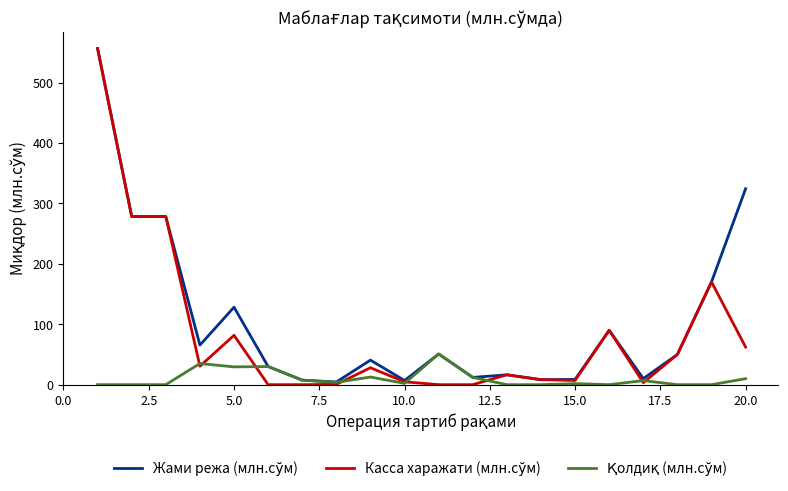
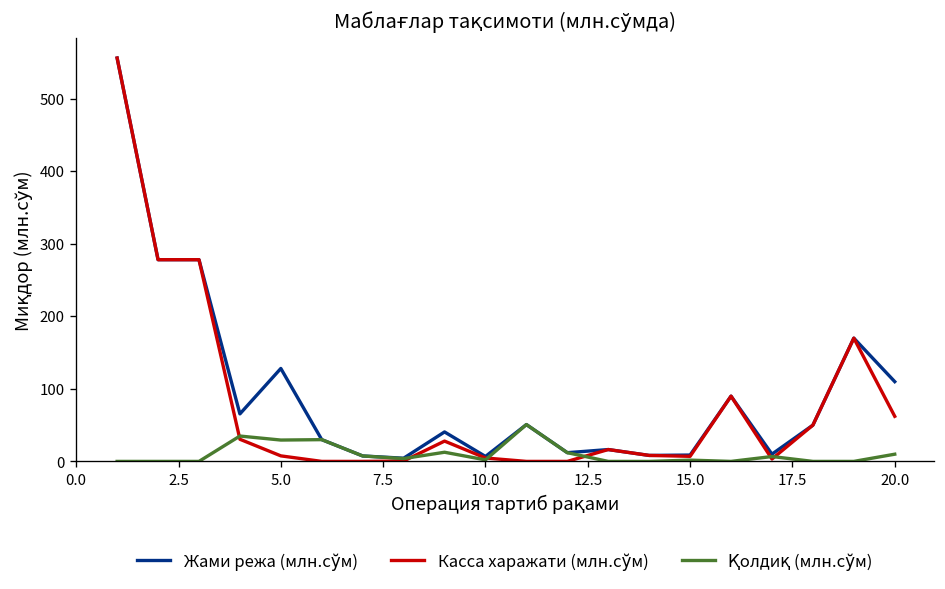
  {
    "Жами режа (млн.сўм)": {
      "5.0": 130,
-     "20.0": 320
+     "20.0": 110
    },
    "Касса харажати (млн.сўм)": {
-     "5.0": 80,
+     "5.0": 10,
      "20.0": 60
    },
    "Қолдиқ (млн.сўм)": {
      "5.0": 30,
      "15.0": 0,
      "20.0": 10
    }
  }
